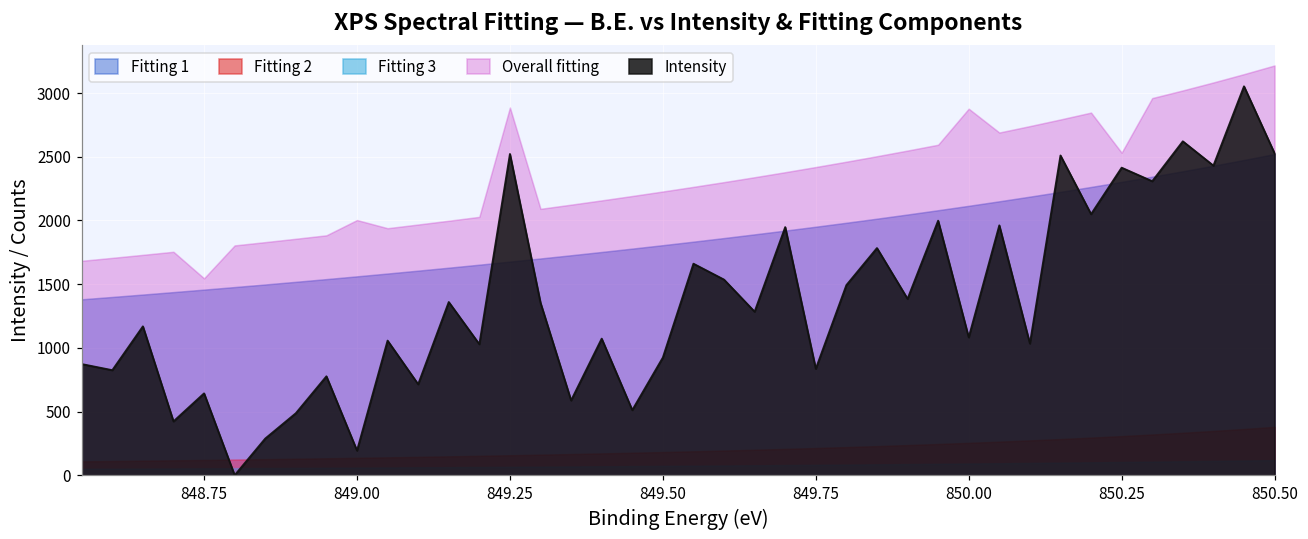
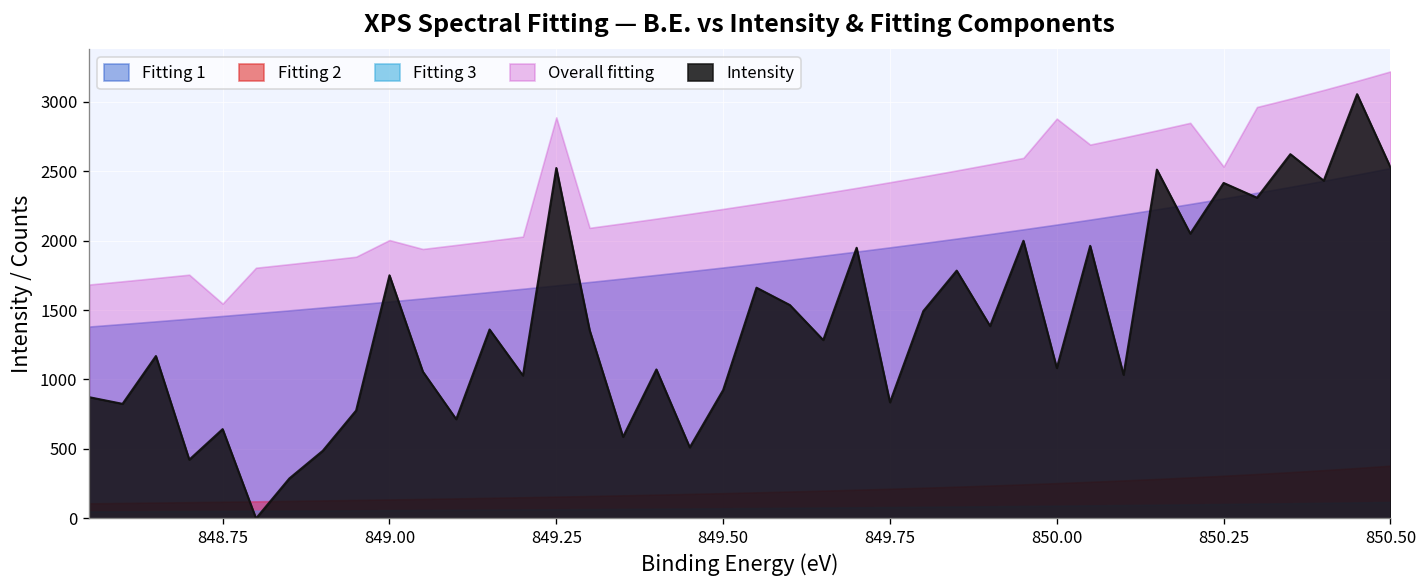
  {
    "Fitting 2": {
      "848.75": 120,
      "849.00": 140,
      "849.25": 160,
      "849.50": 180,
      "849.75": 210,
      "850.00": 250,
      "850.25": 310,
      "850.50": 380
    },
    "Overall fitting": {
      "848.75": 1550,
      "849.00": 2000,
      "849.25": 2890,
      "849.50": 2230,
      "849.75": 2420,
      "850.00": 2880,
      "850.25": 2530,
      "850.50": 3220
    },
    "Intensity": {
      "848.75": 640,
-     "849.00": 190,
+     "849.00": 1750,
      "849.25": 2520,
      "849.50": 920,
      "849.75": 840,
      "850.00": 1080,
      "850.25": 2410
    }
  }
